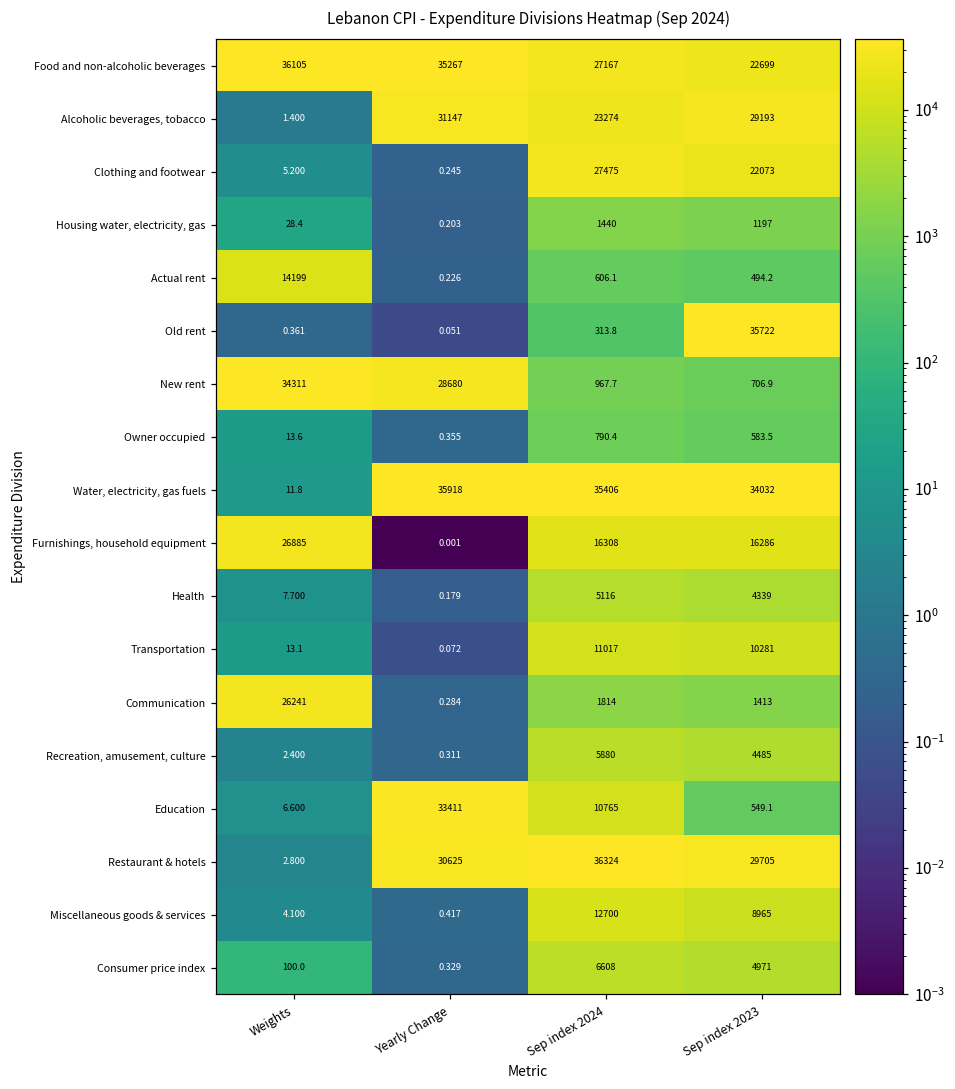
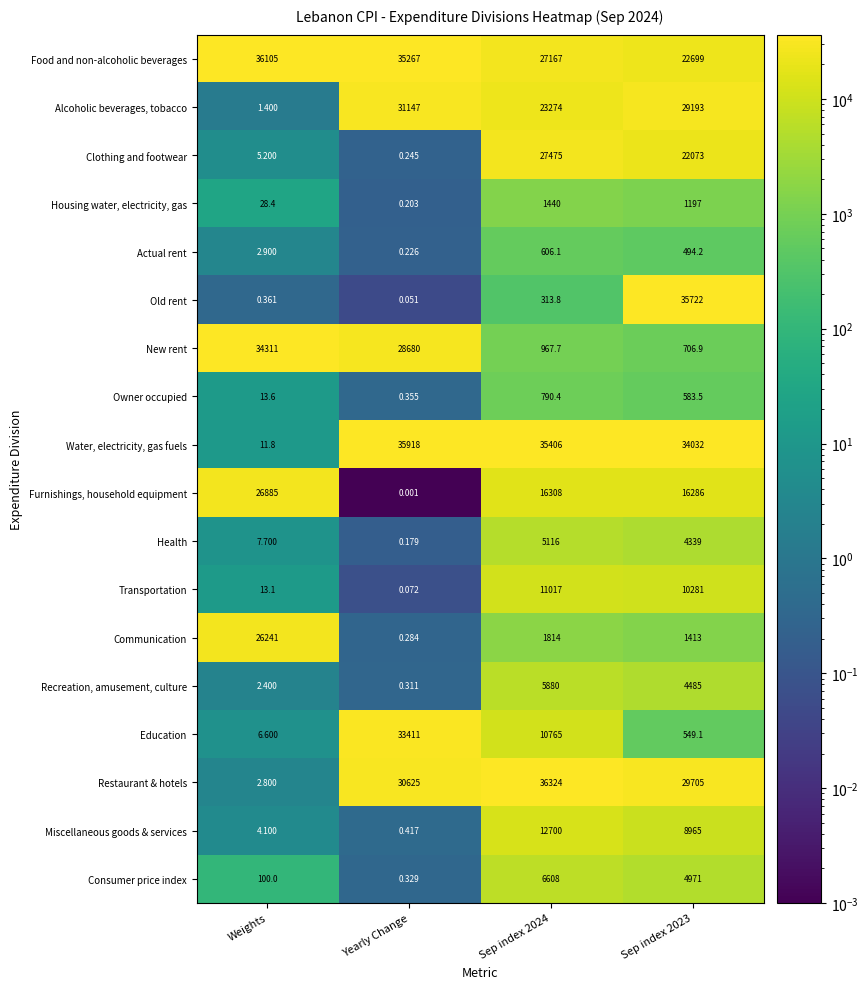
  {
    "Food and non-alcoholic beverages": {
      "Weights": 36105,
      "Yearly Change": 35267,
      "Sep index 2024": 27167,
      "Sep index 2023": 22699
    },
    "Alcoholic beverages, tobacco": {
      "Weights": 1.400,
      "Yearly Change": 31147,
      "Sep index 2024": 23274,
      "Sep index 2023": 29193
    },
    "Clothing and footwear": {
      "Weights": 5.200,
      "Yearly Change": 0.245,
      "Sep index 2024": 27475,
      "Sep index 2023": 22073
    },
    "Housing water, electricity, gas": {
      "Weights": 28.4,
      "Yearly Change": 0.203,
      "Sep index 2024": 1440,
      "Sep index 2023": 1197
    },
    "Actual rent": {
-     "Weights": 14199,
+     "Weights": 2.900,
      "Yearly Change": 0.226,
      "Sep index 2024": 606.1,
      "Sep index 2023": 494.2
    },
    "Old rent": {
      "Weights": 0.361,
      "Yearly Change": 0.051,
      "Sep index 2024": 313.8,
      "Sep index 2023": 35722
    },
    "New rent": {
      "Weights": 34311,
      "Yearly Change": 28680,
      "Sep index 2024": 967.7,
      "Sep index 2023": 706.9
    },
    "Owner occupied": {
      "Weights": 13.6,
      "Yearly Change": 0.355,
      "Sep index 2024": 790.4,
      "Sep index 2023": 583.5
    },
    "Water, electricity, gas fuels": {
      "Weights": 11.8,
      "Yearly Change": 35918,
      "Sep index 2024": 35406,
      "Sep index 2023": 34032
    },
    "Furnishings, household equipment": {
      "Weights": 26885,
      "Yearly Change": 0.001,
      "Sep index 2024": 16308,
      "Sep index 2023": 16286
    },
    "Health": {
      "Weights": 7.700,
      "Yearly Change": 0.179,
      "Sep index 2024": 5116,
      "Sep index 2023": 4339
    },
    "Transportation": {
      "Weights": 13.1,
      "Yearly Change": 0.072,
      "Sep index 2024": 11017,
      "Sep index 2023": 10281
    },
    "Communication": {
      "Weights": 26241,
      "Yearly Change": 0.284,
      "Sep index 2024": 1814,
      "Sep index 2023": 1413
    },
    "Recreation, amusement, culture": {
      "Weights": 2.400,
      "Yearly Change": 0.311,
      "Sep index 2024": 5880,
      "Sep index 2023": 4485
    },
    "Education": {
      "Weights": 6.600,
      "Yearly Change": 33411,
      "Sep index 2024": 10765,
      "Sep index 2023": 549.1
    },
    "Restaurant & hotels": {
      "Weights": 2.800,
      "Yearly Change": 30625,
      "Sep index 2024": 36324,
      "Sep index 2023": 29705
    },
    "Miscellaneous goods & services": {
      "Weights": 4.100,
      "Yearly Change": 0.417,
      "Sep index 2024": 12700,
      "Sep index 2023": 8965
    },
    "Consumer price index": {
      "Weights": 100.0,
      "Yearly Change": 0.329,
      "Sep index 2024": 6608,
      "Sep index 2023": 4971
    }
  }
